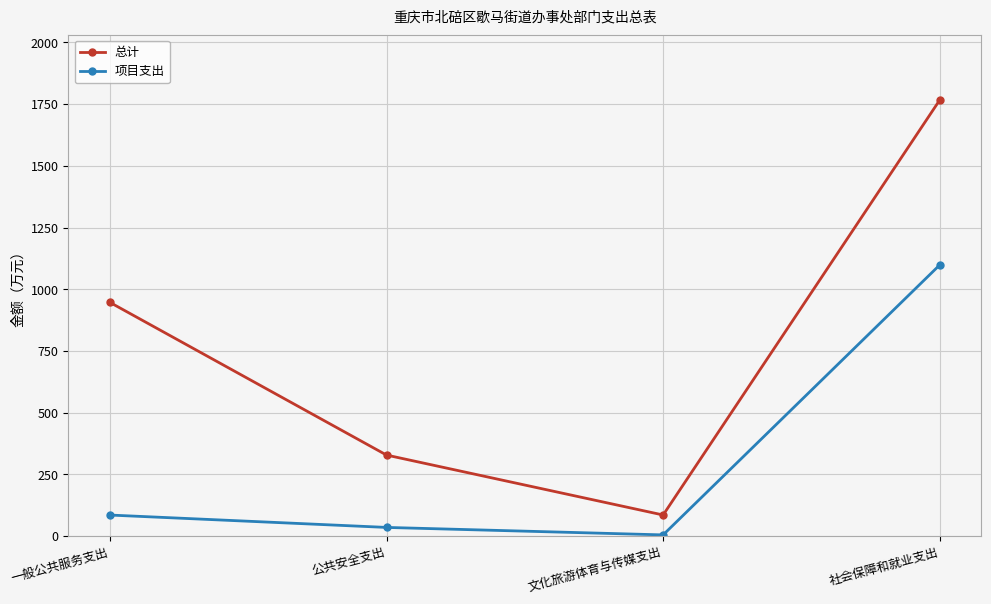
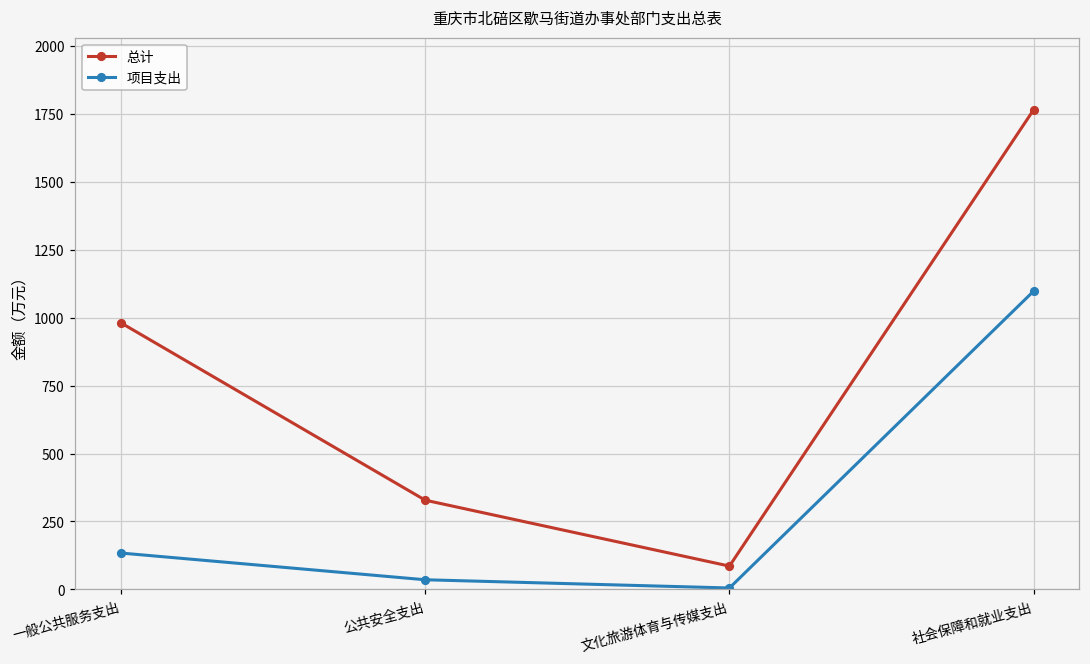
  {
    "总计": {
-     "一般公共服务支出": 950,
+     "一般公共服务支出": 980,
      "公共安全支出": 330,
      "文化旅游体育与传媒支出": 90,
      "社会保障和就业支出": 1770
    },
    "项目支出": {
-     "一般公共服务支出": 90,
+     "一般公共服务支出": 130,
      "公共安全支出": 40,
      "文化旅游体育与传媒支出": 10,
      "社会保障和就业支出": 1100
    }
  }
